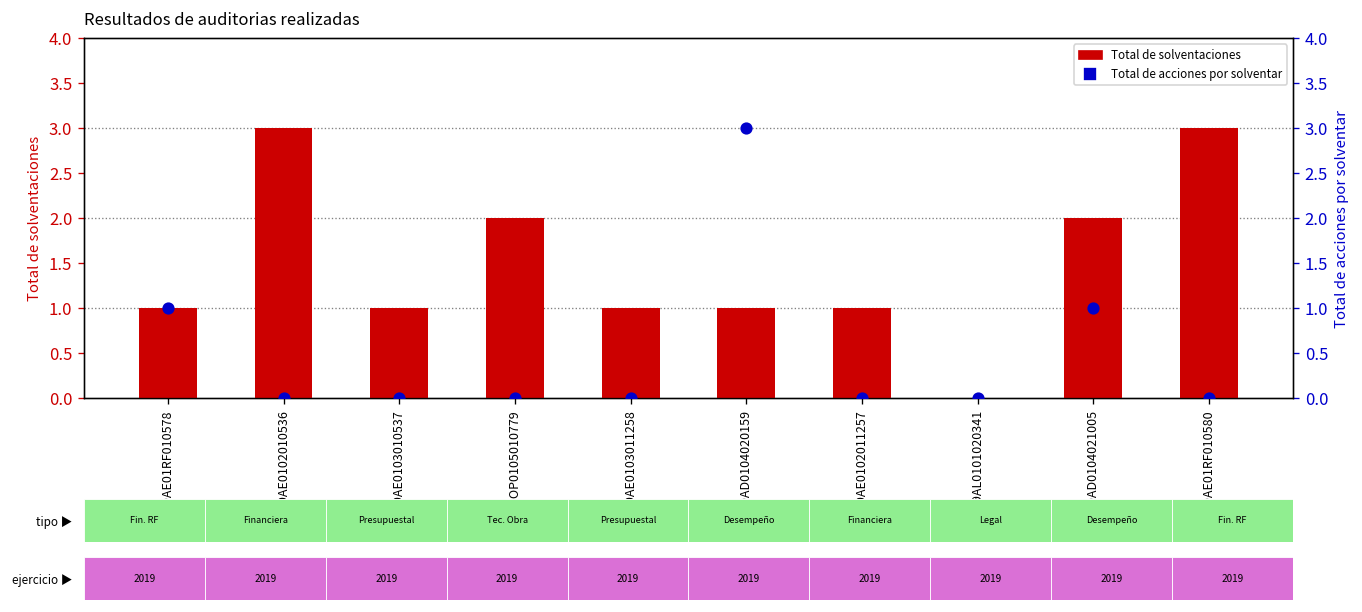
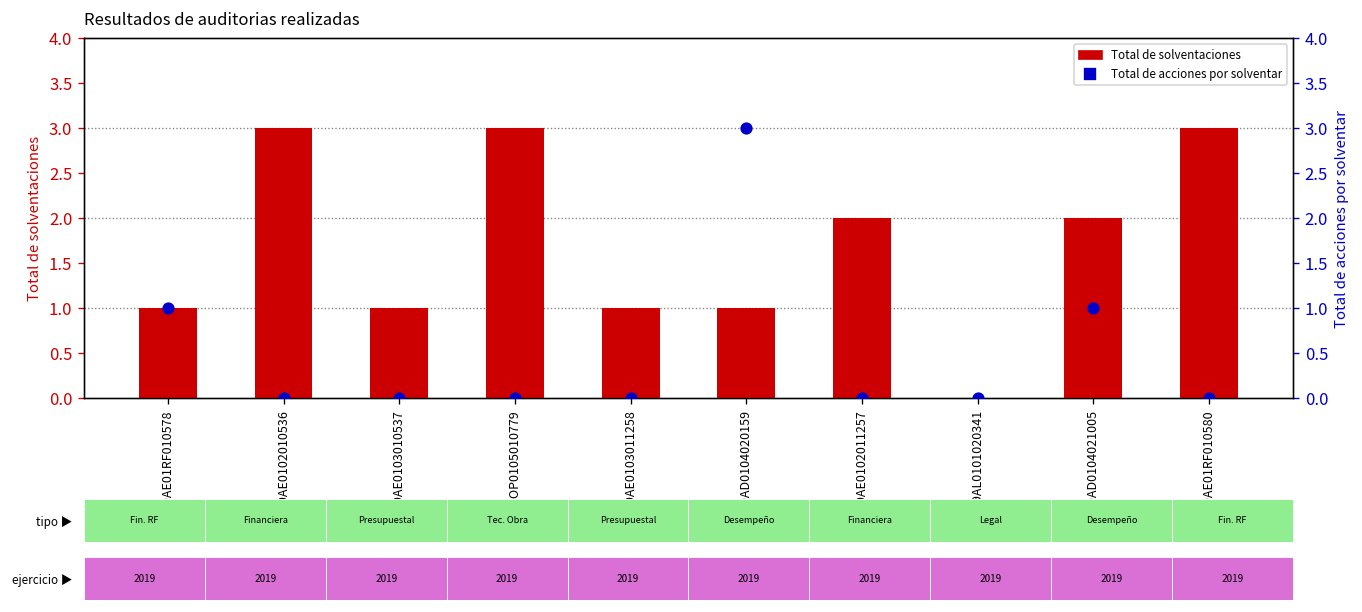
  {
    "Resultados de auditorias realizadas": {
      "Total de solventaciones": {
        "2019AE01RF010578": 1,
        "2019AE0102010536": 3,
        "2019AE0103010537": 1,
-       "2019OP0105010779": 2,
+       "2019OP0105010779": 3,
        "2019AE0103011258": 1,
        "2019AD0104020159": 1,
-       "2019AE0102011257": 1,
+       "2019AE0102011257": 2,
        "2019AL0101020341": 0,
        "2019AD0104021005": 2,
        "2019AE01RF010580": 3
      }
    }
  }
